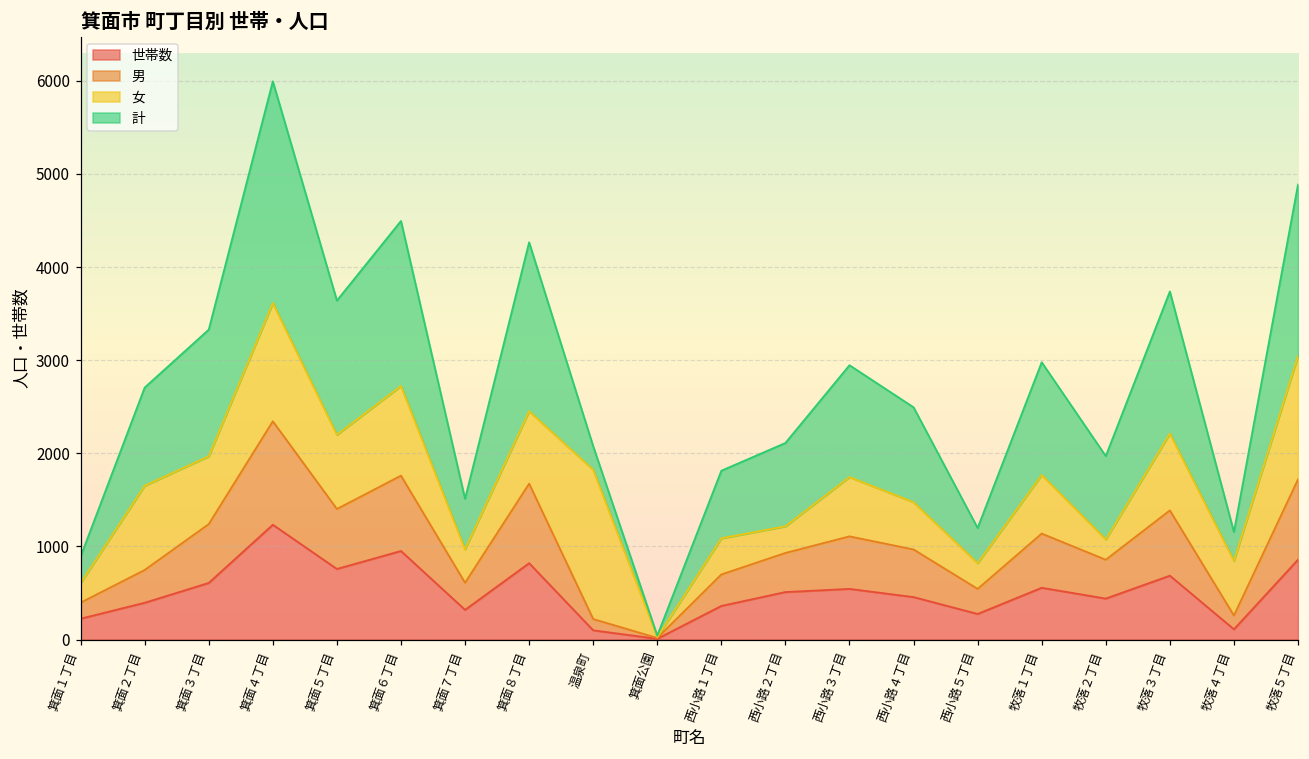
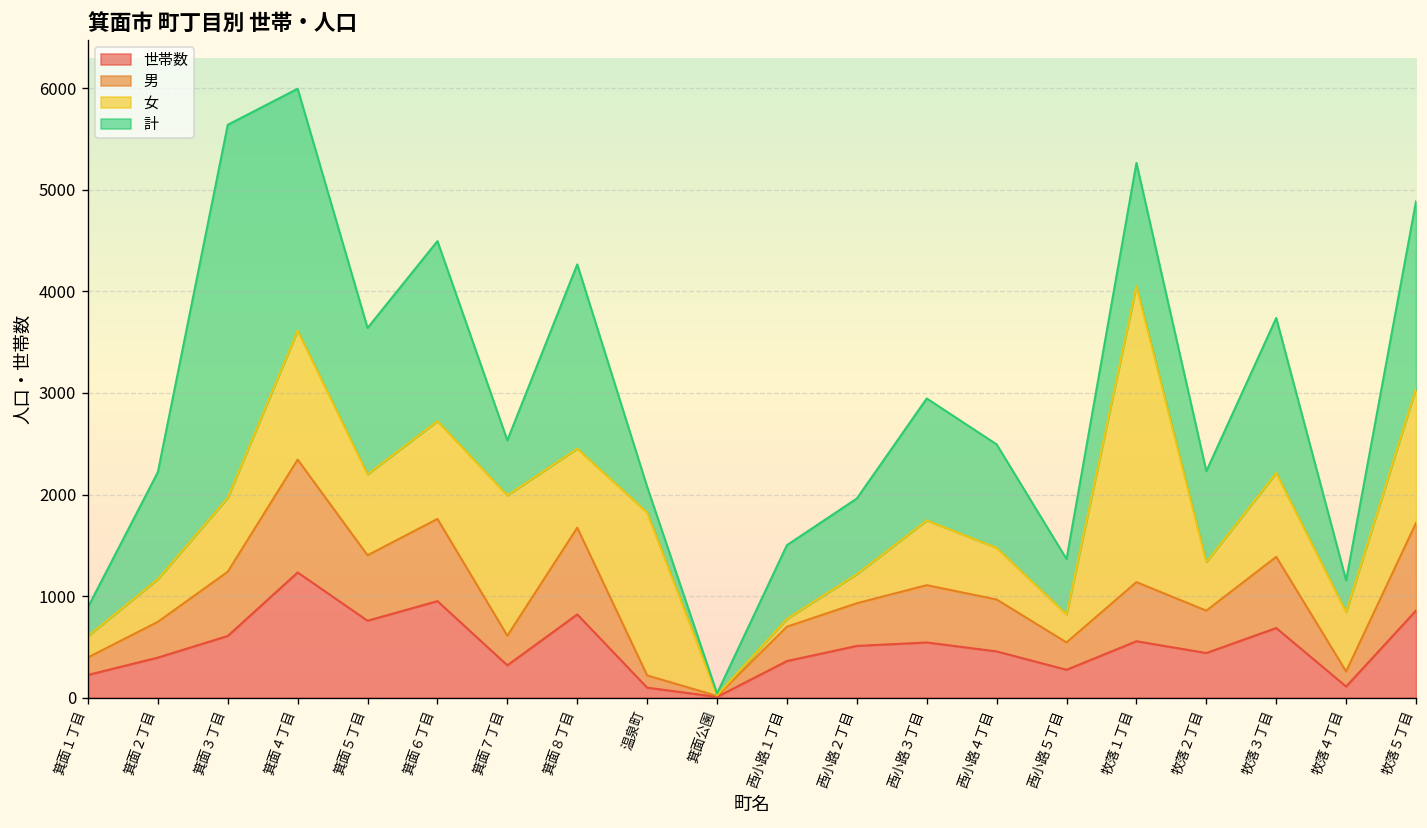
  {
    "女": {
      "箕面１丁目": 200,
-     "箕面２丁目": 900,
+     "箕面２丁目": 400,
      "箕面３丁目": 700,
      "箕面４丁目": 1300,
      "箕面５丁目": 800,
      "箕面６丁目": 1000,
-     "箕面７丁目": 400,
+     "箕面７丁目": 1400,
      "箕面８丁目": 800,
      "温泉町": 1600,
-     "西小路１丁目": 400,
+     "西小路１丁目": 100,
      "西小路２丁目": 300,
      "西小路３丁目": 600,
      "西小路４丁目": 500,
      "西小路５丁目": 300,
-     "牧落１丁目": 600,
-     "牧落２丁目": 200,
+     "牧落１丁目": 2900,
+     "牧落２丁目": 500,
      "牧落３丁目": 800,
      "牧落４丁目": 600,
      "牧落５丁目": 1300
    },
    "計": {
      "箕面１丁目": 300,
      "箕面２丁目": 1100,
-     "箕面３丁目": 1400,
+     "箕面３丁目": 3700,
      "箕面４丁目": 2400,
      "箕面５丁目": 1400,
      "箕面６丁目": 1800,
      "箕面７丁目": 500,
      "箕面８丁目": 1800,
      "温泉町": 300,
      "西小路１丁目": 700,
-     "西小路２丁目": 900,
+     "西小路２丁目": 700,
      "西小路３丁目": 1200,
      "西小路４丁目": 1000,
-     "西小路５丁目": 400,
+     "西小路５丁目": 500,
      "牧落１丁目": 1200,
      "牧落２丁目": 900,
      "牧落３丁目": 1500,
      "牧落４丁目": 300,
      "牧落５丁目": 1800
    }
  }
